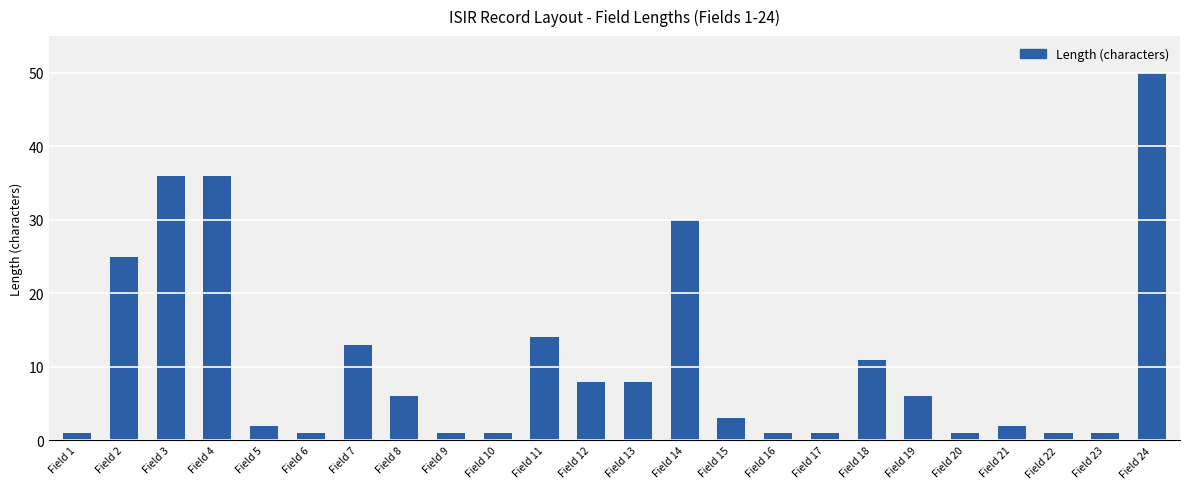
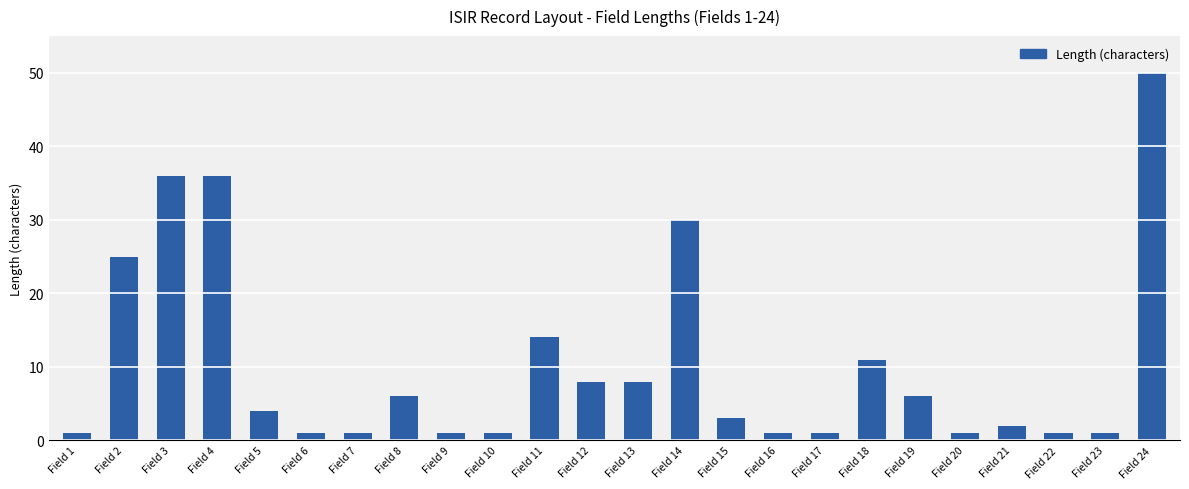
  {
    "Field 1": 1,
    "Field 2": 25,
    "Field 3": 36,
    "Field 4": 36,
-   "Field 5": 2,
+   "Field 5": 4,
    "Field 6": 1,
-   "Field 7": 13,
+   "Field 7": 1,
    "Field 8": 6,
    "Field 9": 1,
    "Field 10": 1,
    "Field 11": 14,
    "Field 12": 8,
    "Field 13": 8,
    "Field 14": 30,
    "Field 15": 3,
    "Field 16": 1,
    "Field 17": 1,
    "Field 18": 11,
    "Field 19": 6,
    "Field 20": 1,
    "Field 21": 2,
    "Field 22": 1,
    "Field 23": 1,
    "Field 24": 50
  }
